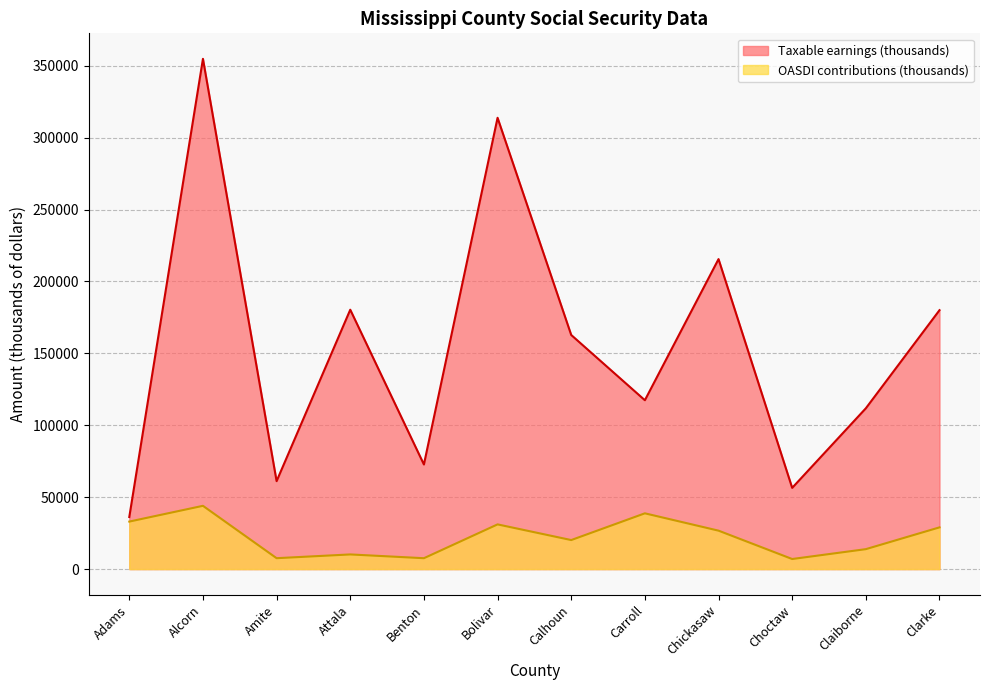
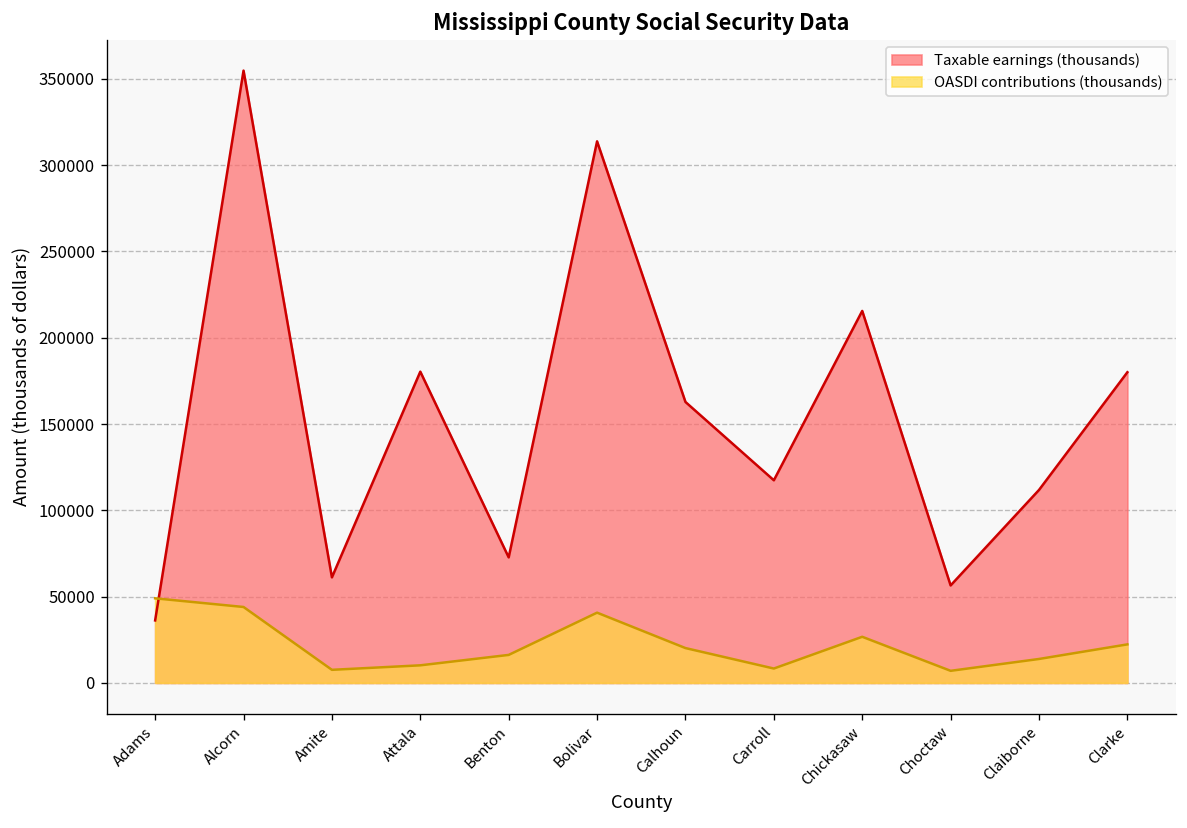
  {
    "Taxable earnings (thousands)": {
      "Adams": 36000,
      "Alcorn": 355000,
      "Amite": 61000,
      "Attala": 180000,
      "Benton": 73000,
      "Bolivar": 314000,
      "Calhoun": 163000,
      "Carroll": 117000,
      "Chickasaw": 216000,
      "Choctaw": 56000,
      "Claiborne": 112000,
      "Clarke": 180000
    },
    "OASDI contributions (thousands)": {
-     "Adams": 33000,
+     "Adams": 49000,
      "Alcorn": 44000,
      "Amite": 8000,
      "Attala": 10000,
-     "Benton": 8000,
-     "Bolivar": 31000,
+     "Benton": 16000,
+     "Bolivar": 41000,
      "Calhoun": 20000,
-     "Carroll": 39000,
+     "Carroll": 8000,
      "Chickasaw": 27000,
      "Choctaw": 7000,
      "Claiborne": 14000,
-     "Clarke": 29000
+     "Clarke": 22000
    }
  }
